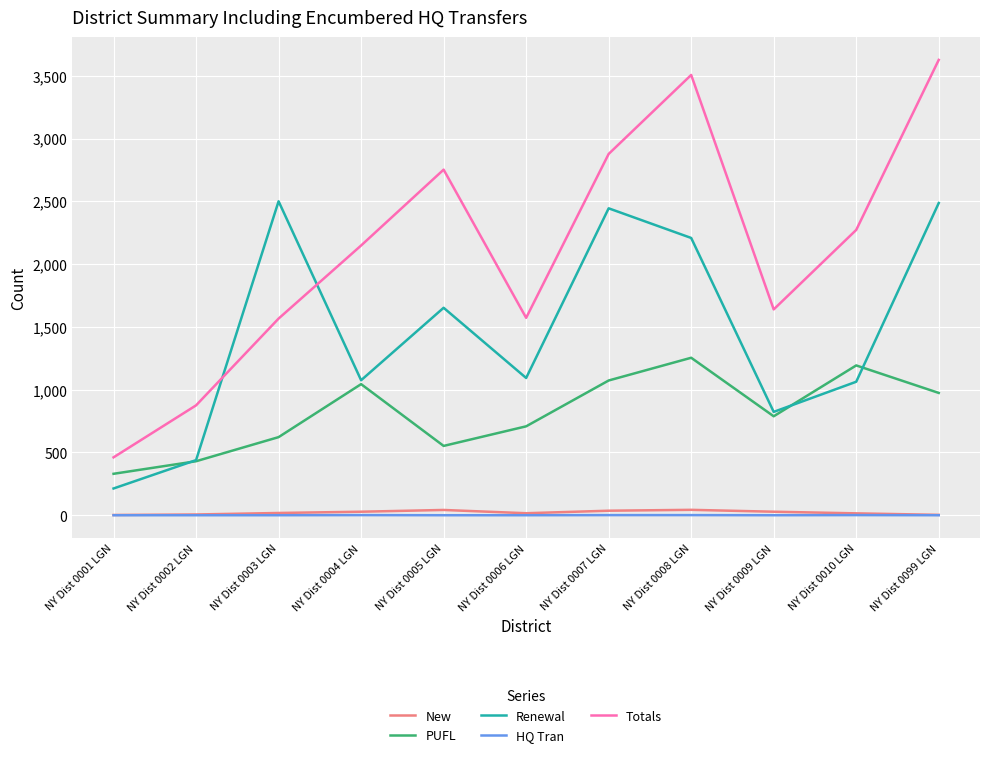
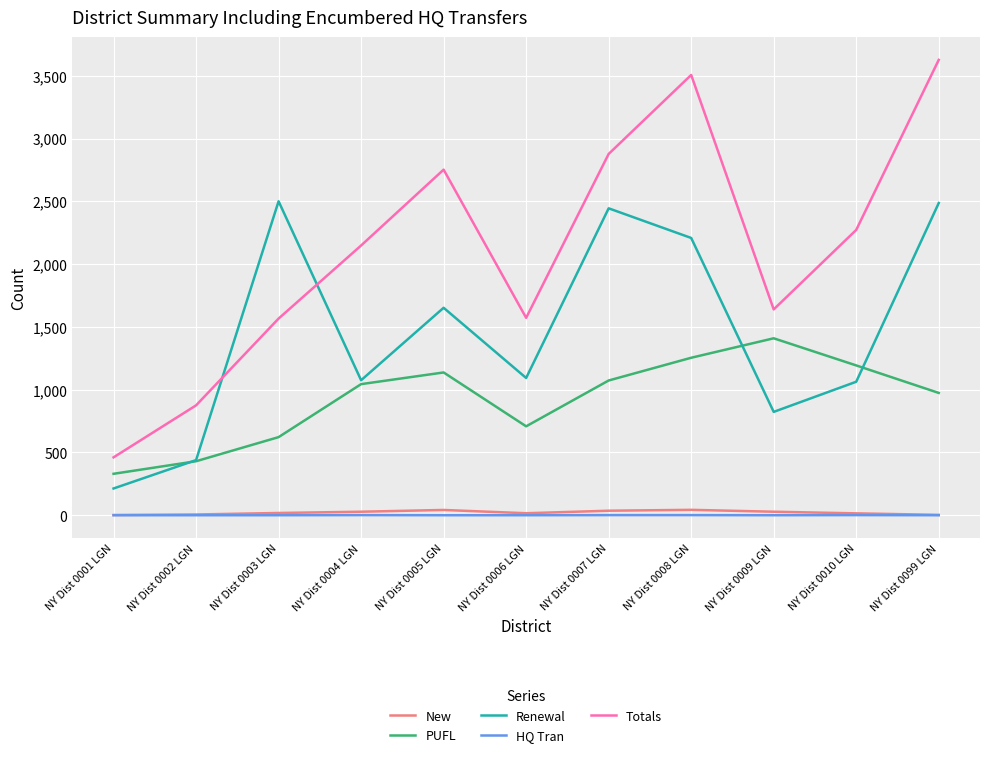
  {
    "PUFL": {
      "NY Dist 0001 LGN": "330",
      "NY Dist 0003 LGN": "620",
      "NY Dist 0004 LGN": "1,040",
-     "NY Dist 0005 LGN": "550",
+     "NY Dist 0005 LGN": "1,140",
      "NY Dist 0006 LGN": "710",
      "NY Dist 0007 LGN": "1,070",
      "NY Dist 0008 LGN": "1,250",
-     "NY Dist 0009 LGN": "790",
+     "NY Dist 0009 LGN": "1,410",
      "NY Dist 0010 LGN": "1,190",
      "NY Dist 0099 LGN": "970"
    },
    "Renewal": {
      "NY Dist 0001 LGN": "210",
      "NY Dist 0003 LGN": "2,500",
      "NY Dist 0004 LGN": "1,080",
      "NY Dist 0005 LGN": "1,650",
      "NY Dist 0006 LGN": "1,090",
      "NY Dist 0007 LGN": "2,440",
      "NY Dist 0008 LGN": "2,210",
      "NY Dist 0009 LGN": "820",
      "NY Dist 0010 LGN": "1,060",
      "NY Dist 0099 LGN": "2,490"
    },
    "HQ Tran": {
      "NY Dist 0004 LGN": "0",
      "NY Dist 0005 LGN": "0",
      "NY Dist 0007 LGN": "0",
      "NY Dist 0008 LGN": "0",
      "NY Dist 0009 LGN": "0"
    }
  }
